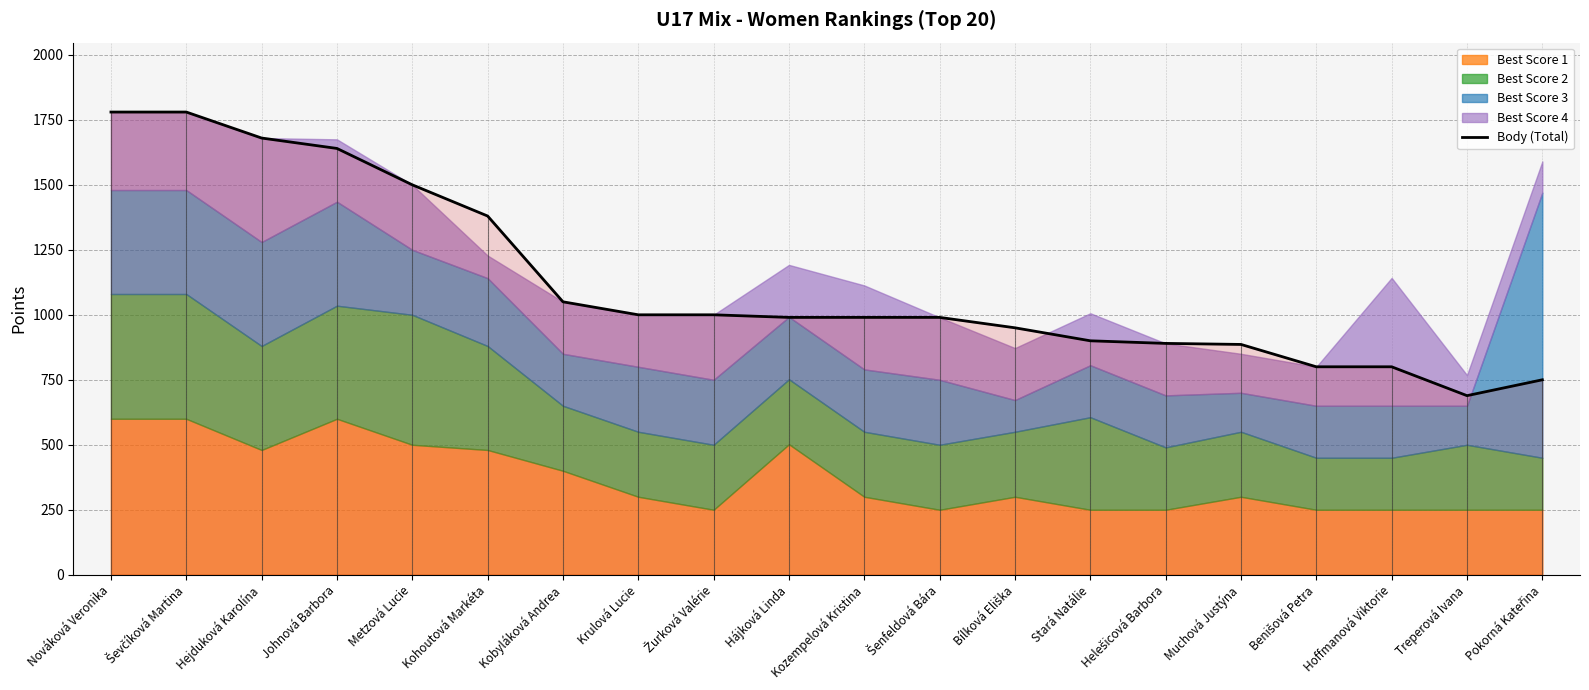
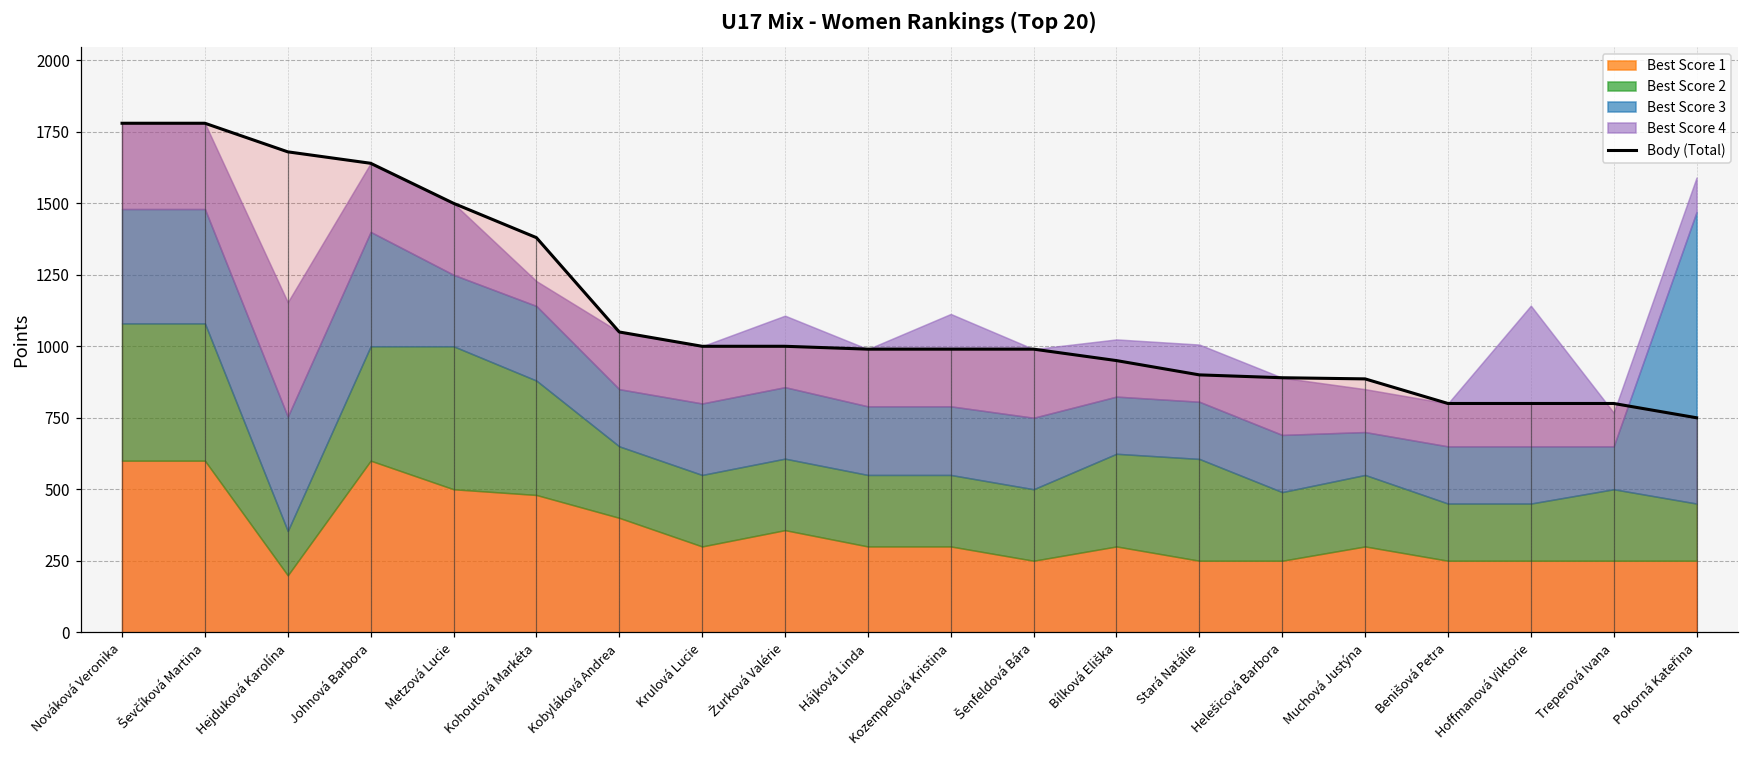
  {
    "Best Score 1": {
      "Nováková Veronika": 600,
      "Ševčíková Martina": 600,
-     "Hejduková Karolína": 480,
+     "Hejduková Karolína": 200,
      "Johnová Barbora": 600,
      "Metzová Lucie": 500,
      "Kohoutová Markéta": 480,
      "Kobyláková Andrea": 400,
      "Krulová Lucie": 300,
-     "Žurková Valérie": 250,
-     "Hájková Linda": 500,
+     "Žurková Valérie": 360,
+     "Hájková Linda": 300,
      "Kozempelová Kristina": 300,
      "Šenfeldová Bára": 250,
      "Bílková Eliška": 300,
      "Stará Natálie": 250,
      "Helešicová Barbora": 250,
      "Muchová Justýna": 300,
      "Benišová Petra": 250,
      "Hoffmanová Viktorie": 250,
      "Treperová Ivana": 250,
      "Pokorná Kateřina": 250
    },
    "Body (Total)": {
      "Kohoutová Markéta": 1380,
      "Kozempelová Kristina": 990,
      "Bílková Eliška": 950,
      "Stará Natálie": 900,
      "Muchová Justýna": 890,
      "Hoffmanová Viktorie": 800,
-     "Treperová Ivana": 690,
+     "Treperová Ivana": 800,
      "Pokorná Kateřina": 750
    },
    "Best Score 2": {
      "Nováková Veronika": 480,
      "Ševčíková Martina": 480,
-     "Hejduková Karolína": 400,
-     "Johnová Barbora": 440,
+     "Hejduková Karolína": 160,
+     "Johnová Barbora": 400,
      "Metzová Lucie": 500,
      "Kohoutová Markéta": 400,
      "Kobyláková Andrea": 250,
      "Krulová Lucie": 250,
      "Žurková Valérie": 250,
      "Hájková Linda": 250,
      "Kozempelová Kristina": 250,
      "Šenfeldová Bára": 250,
-     "Bílková Eliška": 250,
+     "Bílková Eliška": 320,
      "Stará Natálie": 360,
      "Helešicová Barbora": 240,
      "Muchová Justýna": 250,
      "Benišová Petra": 200,
      "Hoffmanová Viktorie": 200,
      "Treperová Ivana": 250,
      "Pokorná Kateřina": 200
    },
    "Best Score 3": {
      "Nováková Veronika": 400,
      "Ševčíková Martina": 400,
      "Hejduková Karolína": 400,
      "Johnová Barbora": 400,
      "Metzová Lucie": 250,
      "Kohoutová Markéta": 260,
      "Kobyláková Andrea": 200,
      "Krulová Lucie": 250,
      "Žurková Valérie": 250,
      "Kozempelová Kristina": 240,
      "Šenfeldová Bára": 250,
-     "Bílková Eliška": 120,
+     "Bílková Eliška": 200,
      "Stará Natálie": 200,
      "Helešicová Barbora": 200,
      "Muchová Justýna": 150,
      "Benišová Petra": 200,
      "Hoffmanová Viktorie": 200,
      "Treperová Ivana": 150,
      "Pokorná Kateřina": 1020
    },
    "Best Score 4": {
      "Kohoutová Markéta": 90,
      "Kozempelová Kristina": 320,
      "Bílková Eliška": 200,
      "Stará Natálie": 200,
      "Muchová Justýna": 150,
      "Hoffmanová Viktorie": 490,
      "Treperová Ivana": 120,
      "Pokorná Kateřina": 120
    }
  }
